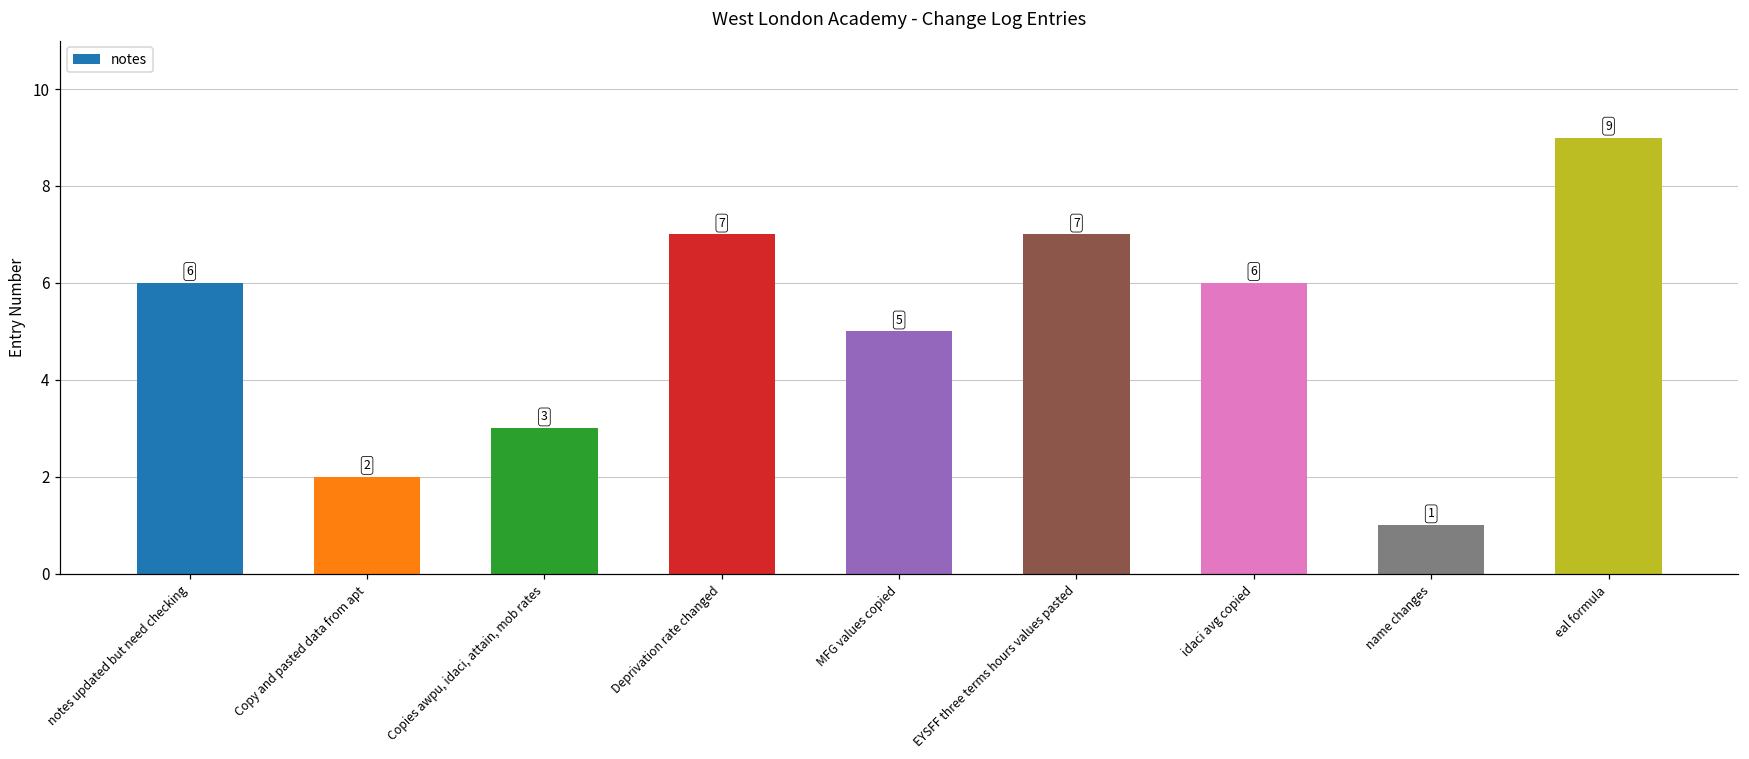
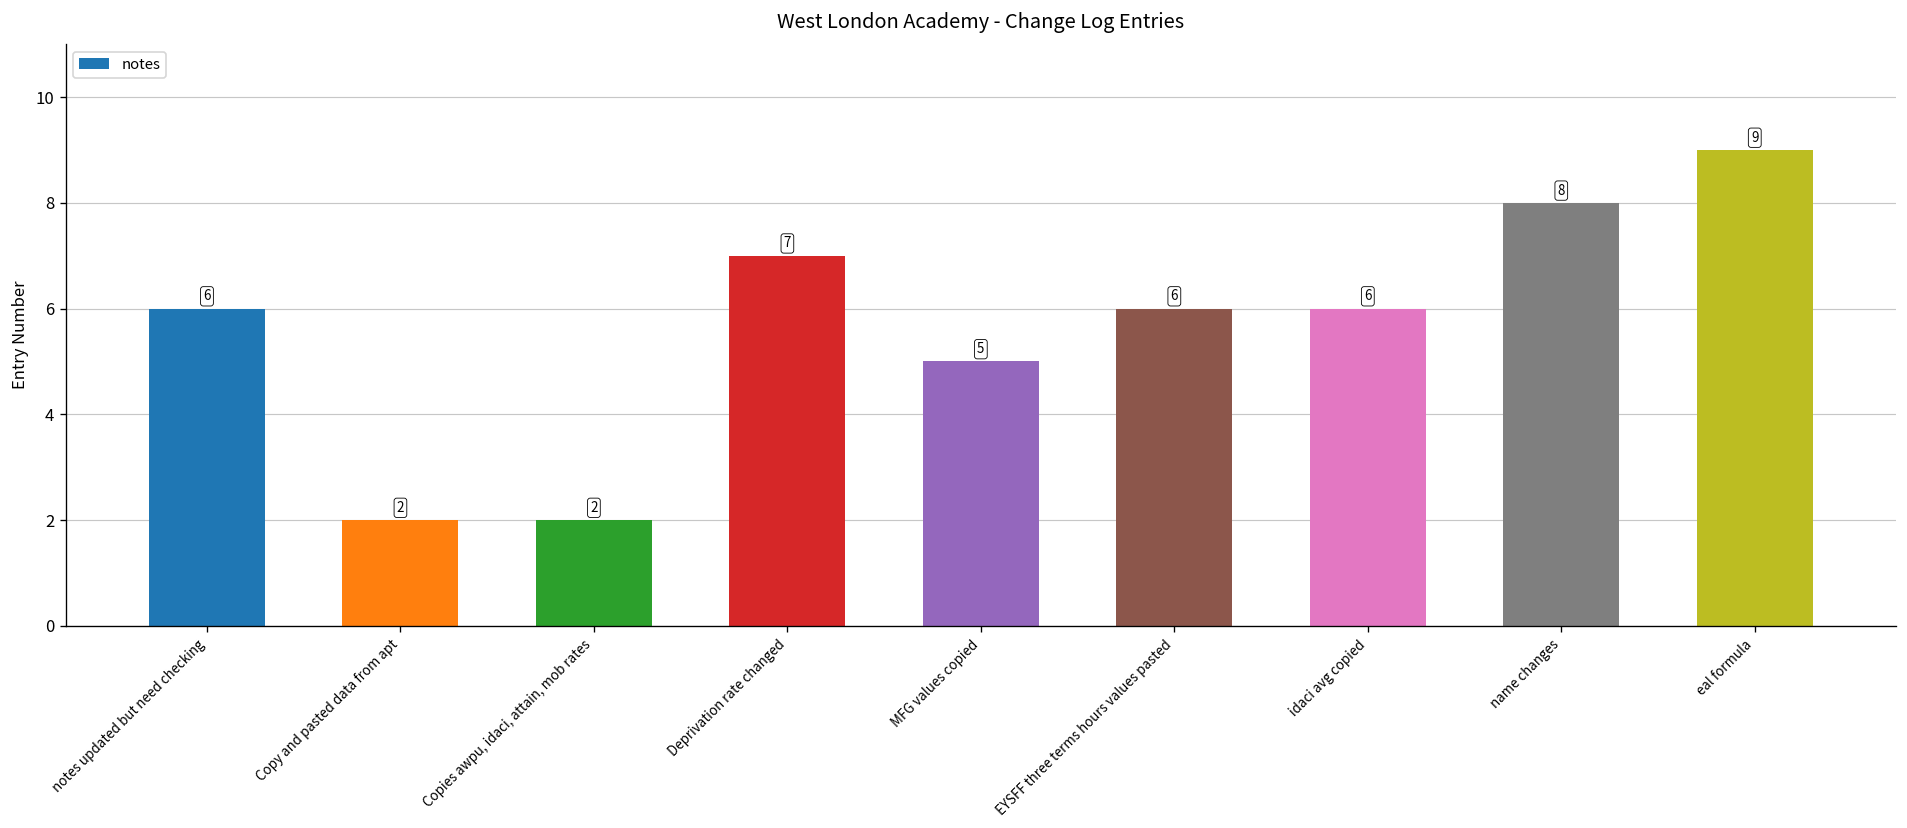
  {
-   "Copies awpu, idaci, attain, mob rates": 3,
-   "EYSFF three terms hours values pasted": 7,
-   "name changes": 1
+   "Copies awpu, idaci, attain, mob rates": 2,
+   "EYSFF three terms hours values pasted": 6,
+   "name changes": 8
  }
